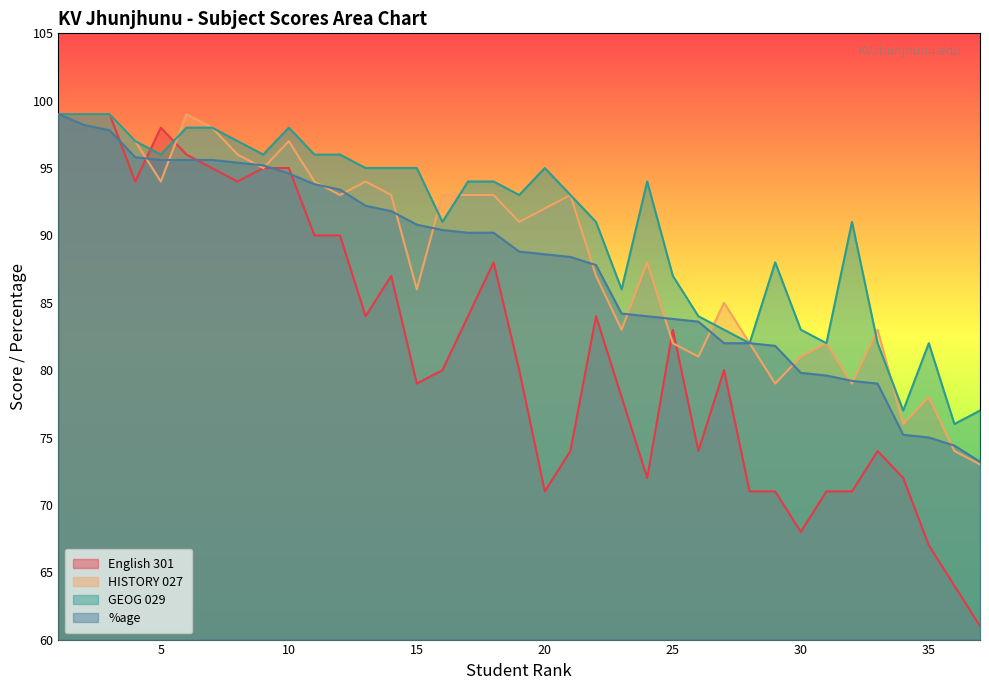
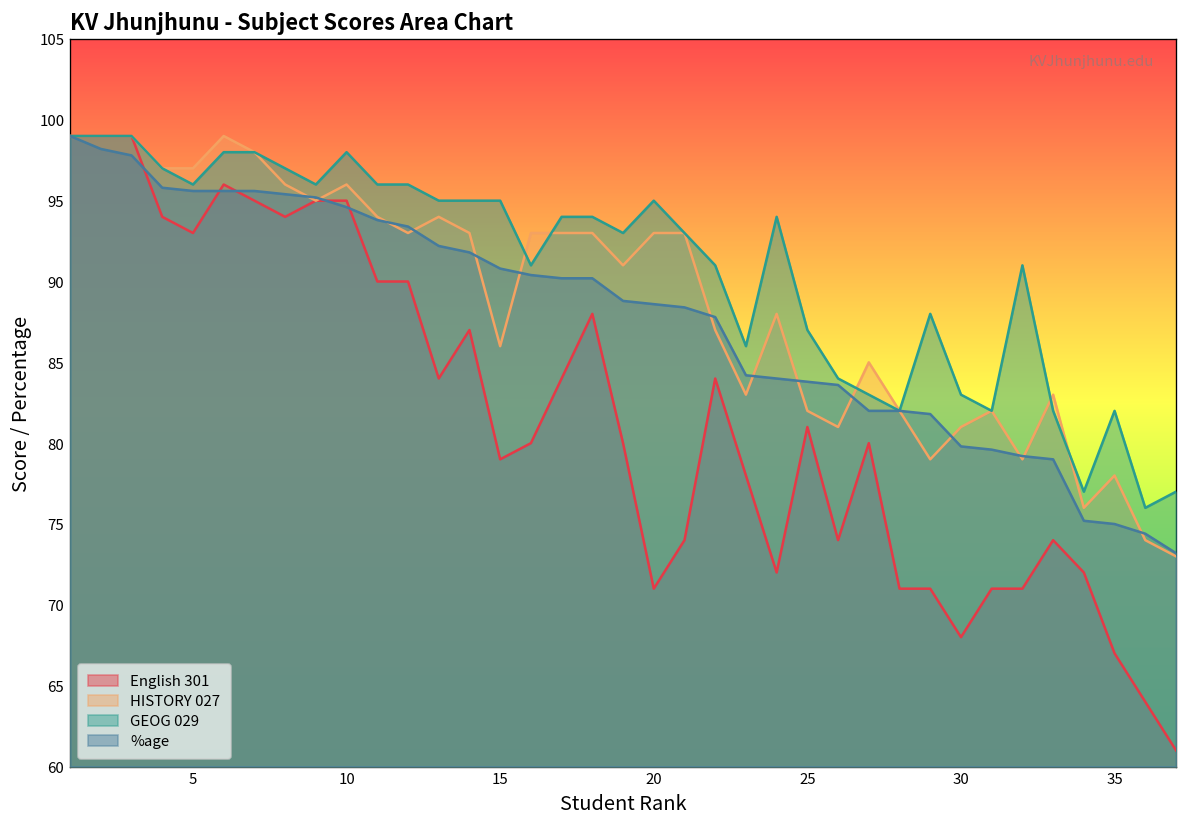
  {
    "English 301": {
-     "5": 98,
+     "5": 93,
      "10": 95,
      "15": 79,
      "20": 71,
-     "25": 83,
+     "25": 81,
      "30": 68,
      "35": 67
    },
    "HISTORY 027": {
-     "5": 94,
-     "10": 97,
+     "5": 97,
+     "10": 96,
      "15": 86,
-     "20": 92,
+     "20": 93,
      "25": 82,
      "30": 81,
      "35": 78
    }
  }
